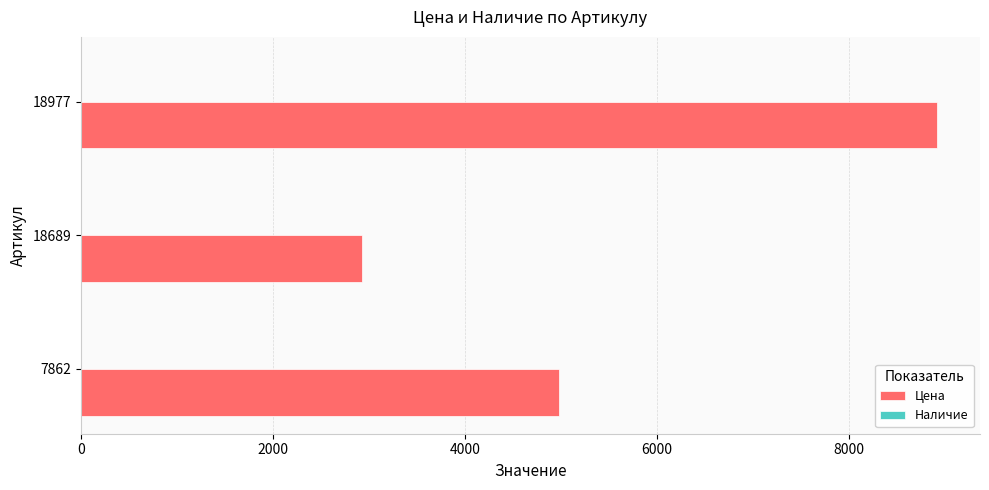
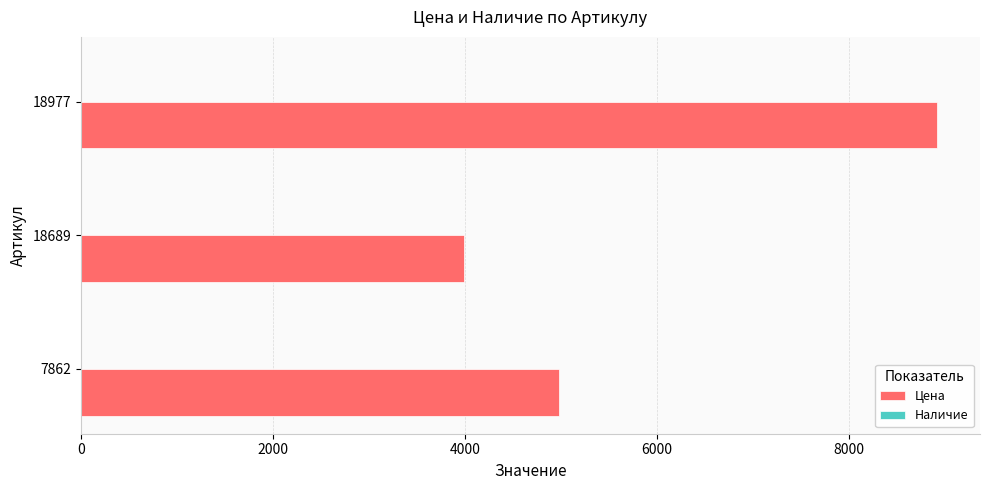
  {
    "Цена": {
      "18977": 8900,
-     "18689": 2900,
+     "18689": 4000,
      "7862": 5000
    },
    "Наличие": {
      "18977": 0,
      "18689": 0,
      "7862": 0
    }
  }
